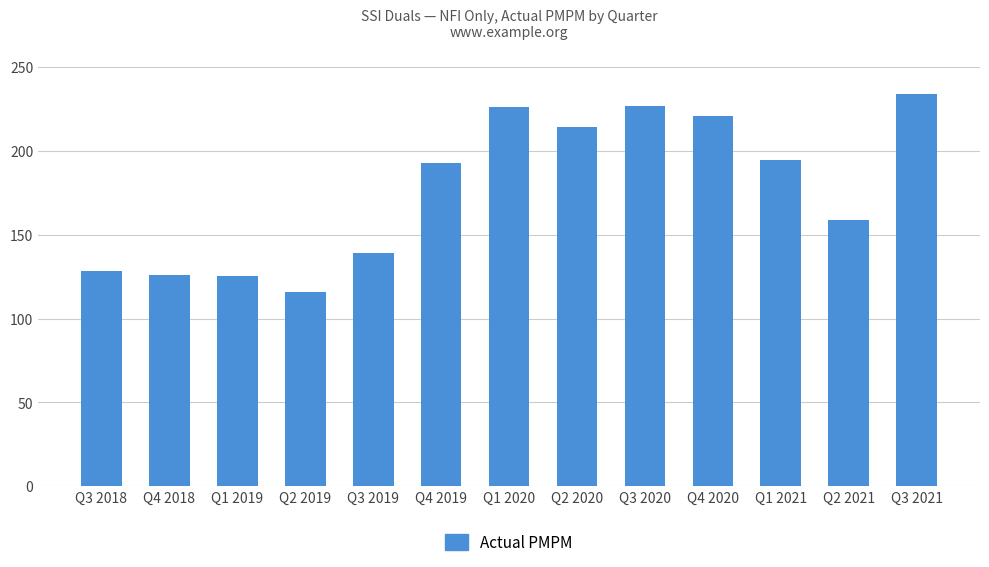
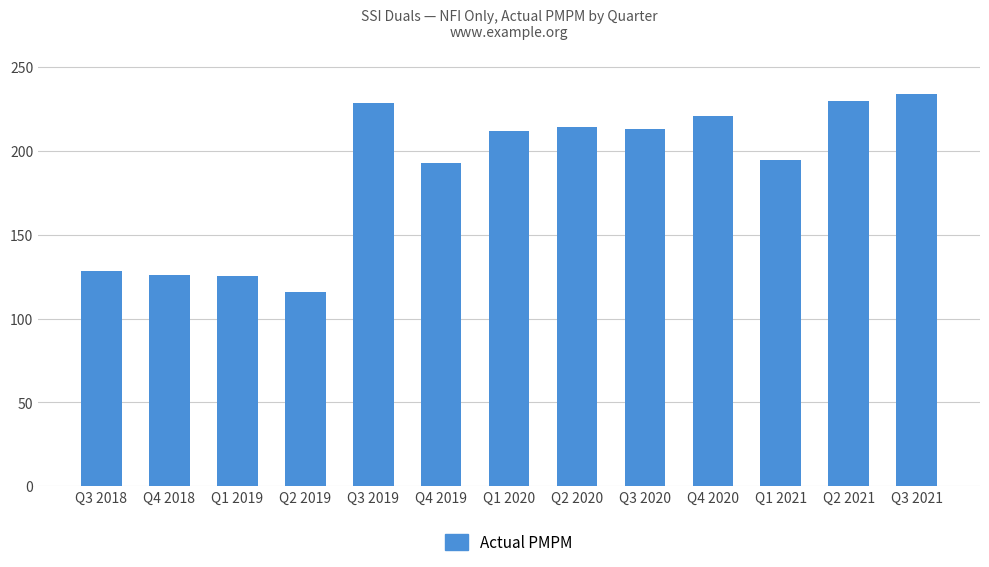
  {
    "Q3 2018": 128,
    "Q4 2018": 126,
    "Q1 2019": 126,
    "Q2 2019": 116,
-   "Q3 2019": 139,
+   "Q3 2019": 229,
    "Q4 2019": 193,
-   "Q1 2020": 226,
+   "Q1 2020": 212,
    "Q2 2020": 214,
-   "Q3 2020": 227,
+   "Q3 2020": 213,
    "Q4 2020": 221,
    "Q1 2021": 195,
-   "Q2 2021": 159,
+   "Q2 2021": 229,
    "Q3 2021": 234
  }
